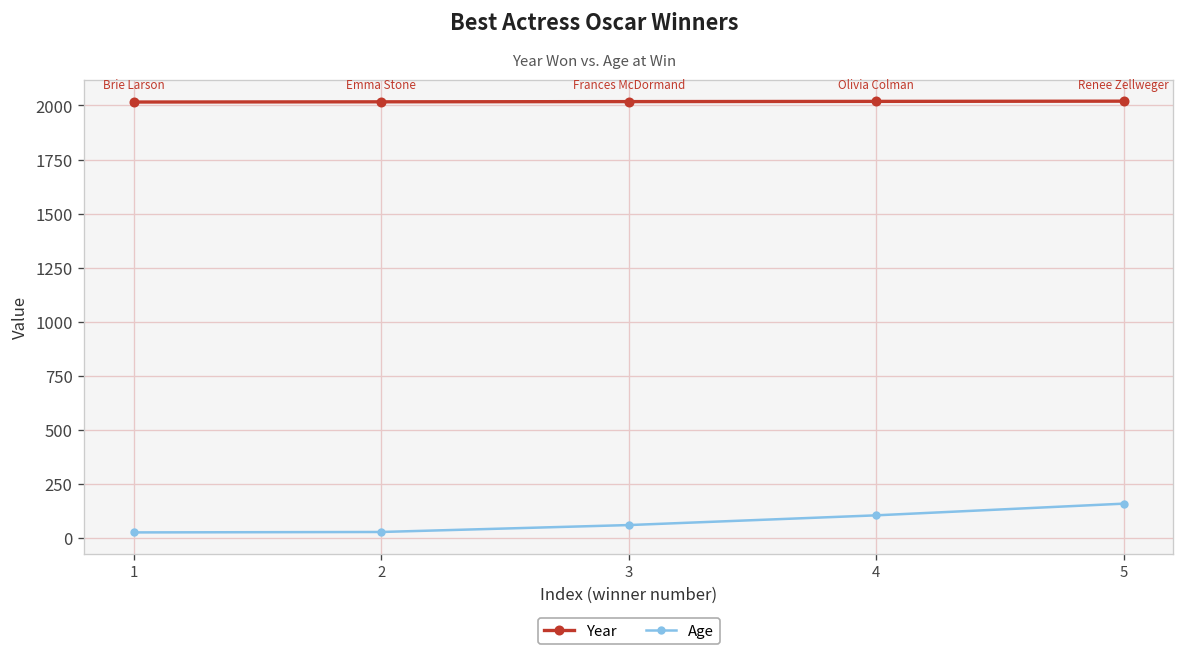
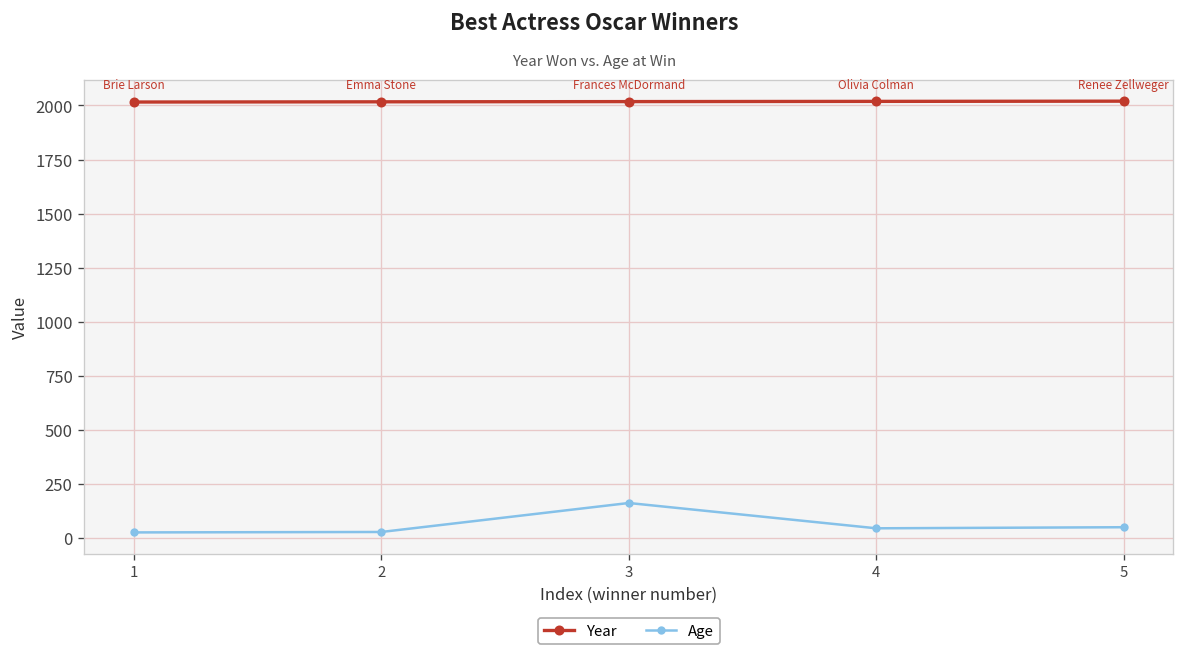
  {
    "Year": {
      "1": 2020,
      "2": 2020,
      "3": 2020,
      "4": 2020,
      "5": 2020
    },
    "Age": {
      "1": 30,
      "2": 30,
-     "3": 60,
-     "4": 110,
-     "5": 160
+     "3": 160,
+     "4": 50,
+     "5": 50
    }
  }
